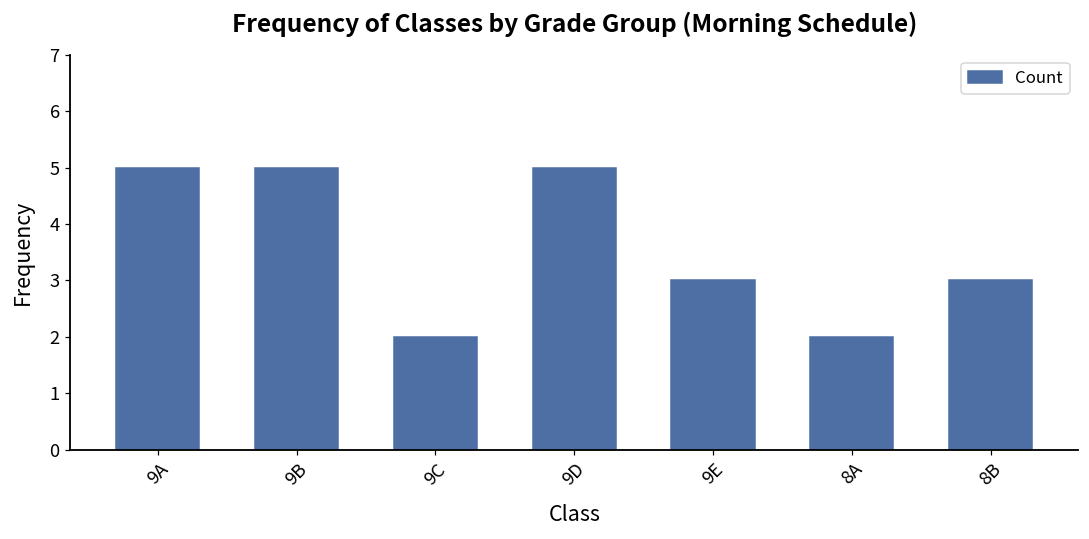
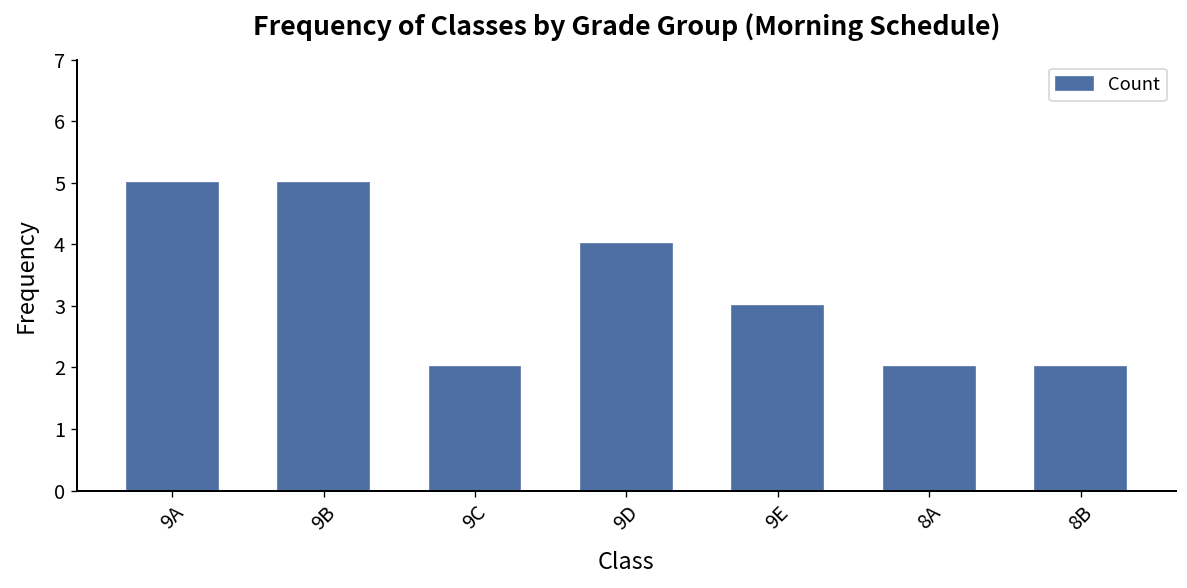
  {
    "9A": 5,
    "9B": 5,
    "9C": 2,
-   "9D": 5,
+   "9D": 4,
    "9E": 3,
    "8A": 2,
-   "8B": 3
+   "8B": 2
  }
